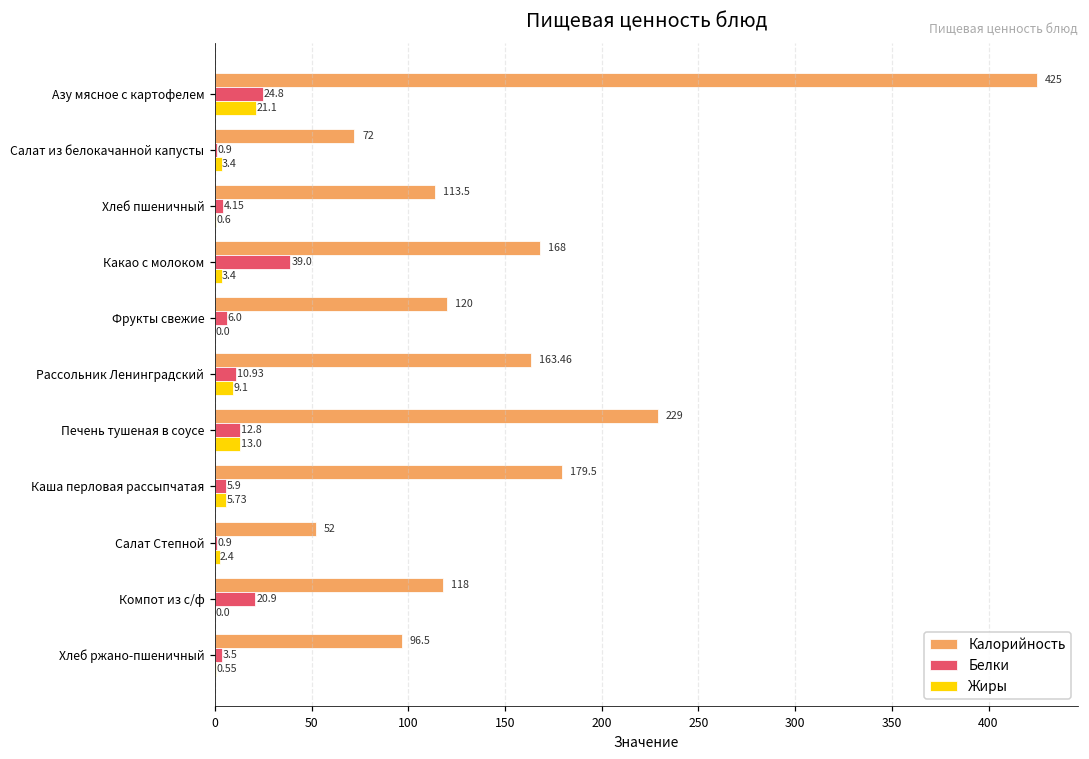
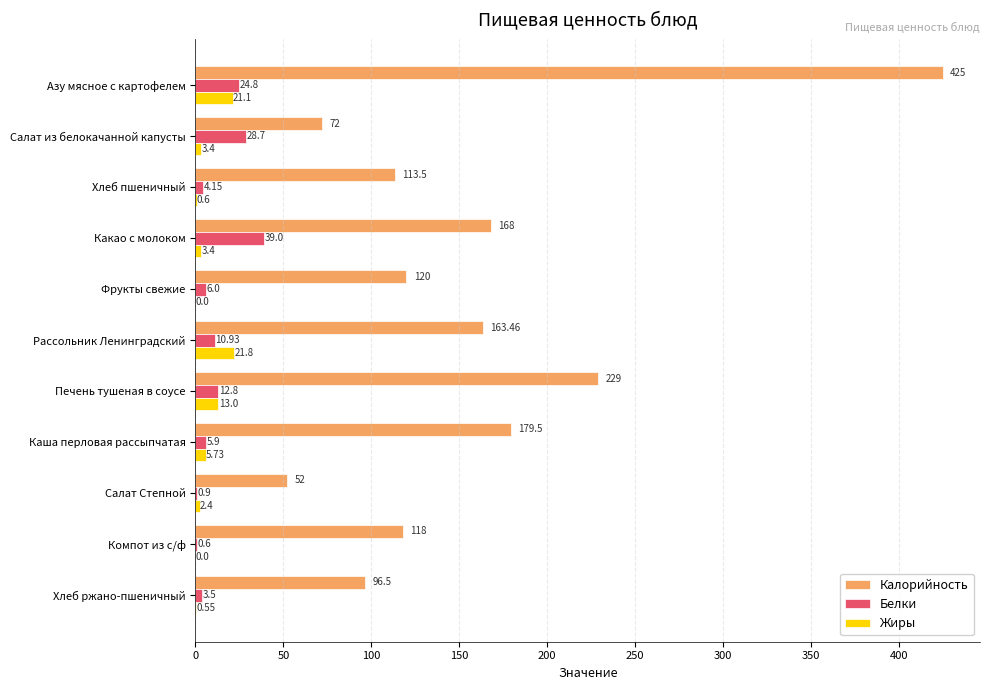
  {
    "Калорийность": {
      "Азу мясное с картофелем": 425,
      "Салат из белокачанной капусты": 72,
      "Хлеб пшеничный": 113.5,
      "Какао с молоком": 168,
      "Фрукты свежие": 120,
      "Рассольник Ленинградский": 163.46,
      "Печень тушеная в соусе": 229,
      "Каша перловая рассыпчатая": 179.5,
      "Салат Степной": 52,
      "Компот из с/ф": 118,
      "Хлеб ржано-пшеничный": 96.5
    },
    "Белки": {
      "Азу мясное с картофелем": 24.8,
-     "Салат из белокачанной капусты": 0.9,
+     "Салат из белокачанной капусты": 28.7,
      "Хлеб пшеничный": 4.15,
      "Какао с молоком": 39.0,
      "Фрукты свежие": 6.0,
      "Рассольник Ленинградский": 10.93,
      "Печень тушеная в соусе": 12.8,
      "Каша перловая рассыпчатая": 5.9,
      "Салат Степной": 0.9,
-     "Компот из с/ф": 20.9,
+     "Компот из с/ф": 0.6,
      "Хлеб ржано-пшеничный": 3.5
    },
    "Жиры": {
      "Азу мясное с картофелем": 21.1,
      "Салат из белокачанной капусты": 3.4,
      "Хлеб пшеничный": 0.6,
      "Какао с молоком": 3.4,
      "Фрукты свежие": 0.0,
-     "Рассольник Ленинградский": 9.1,
+     "Рассольник Ленинградский": 21.8,
      "Печень тушеная в соусе": 13.0,
      "Каша перловая рассыпчатая": 5.73,
      "Салат Степной": 2.4,
      "Компот из с/ф": 0.0,
      "Хлеб ржано-пшеничный": 0.55
    }
  }
